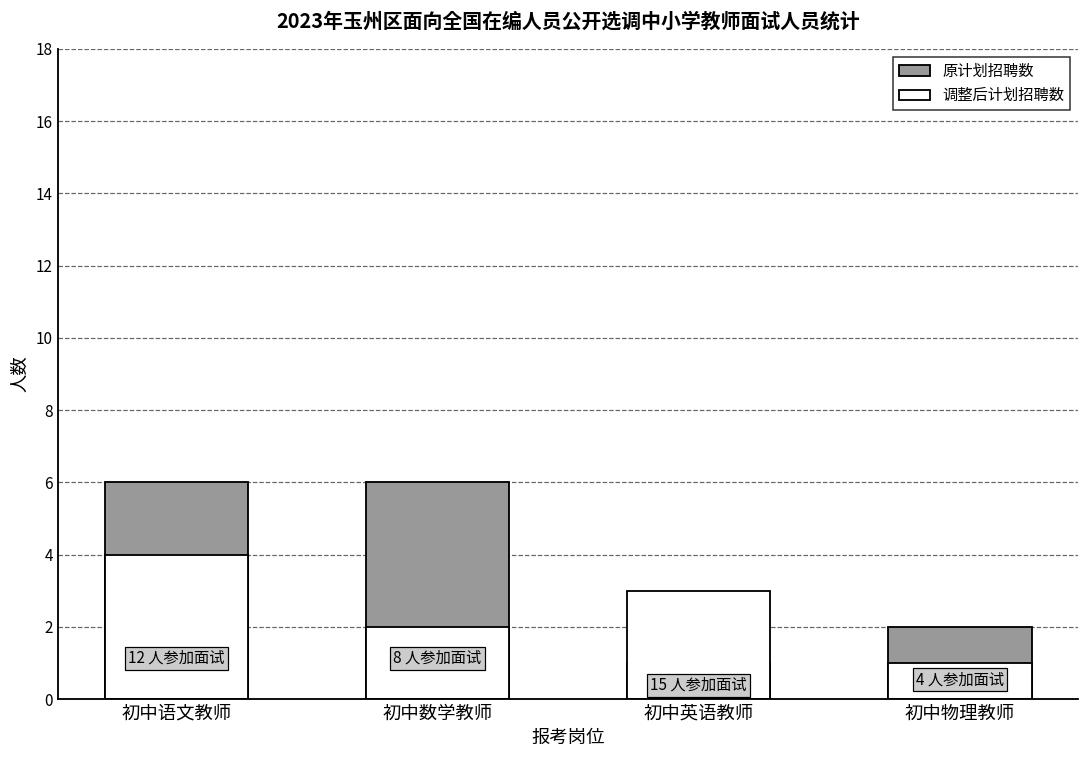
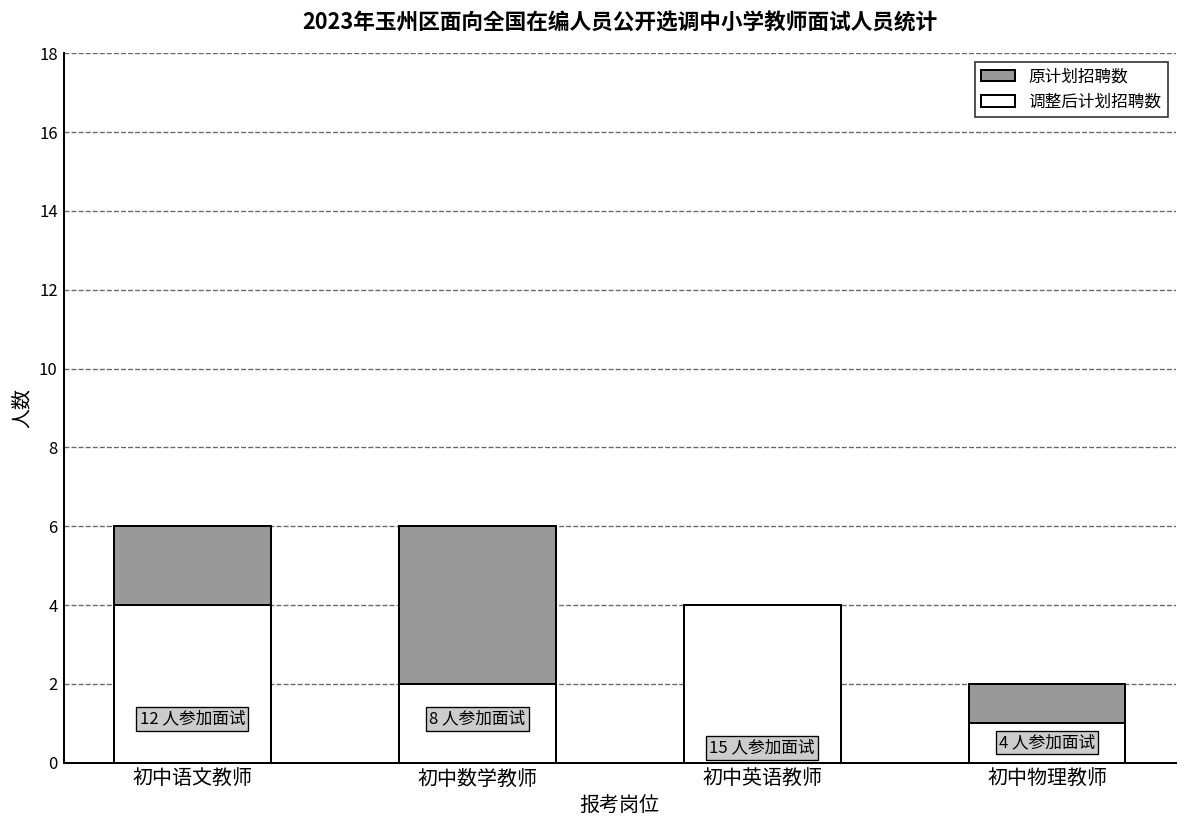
  {
    "原计划招聘数": {
      "初中语文教师": 6,
      "初中数学教师": 6,
      "初中物理教师": 2
    },
    "调整后计划招聘数": {
-     "初中英语教师": 3
+     "初中英语教师": 4
    }
  }
